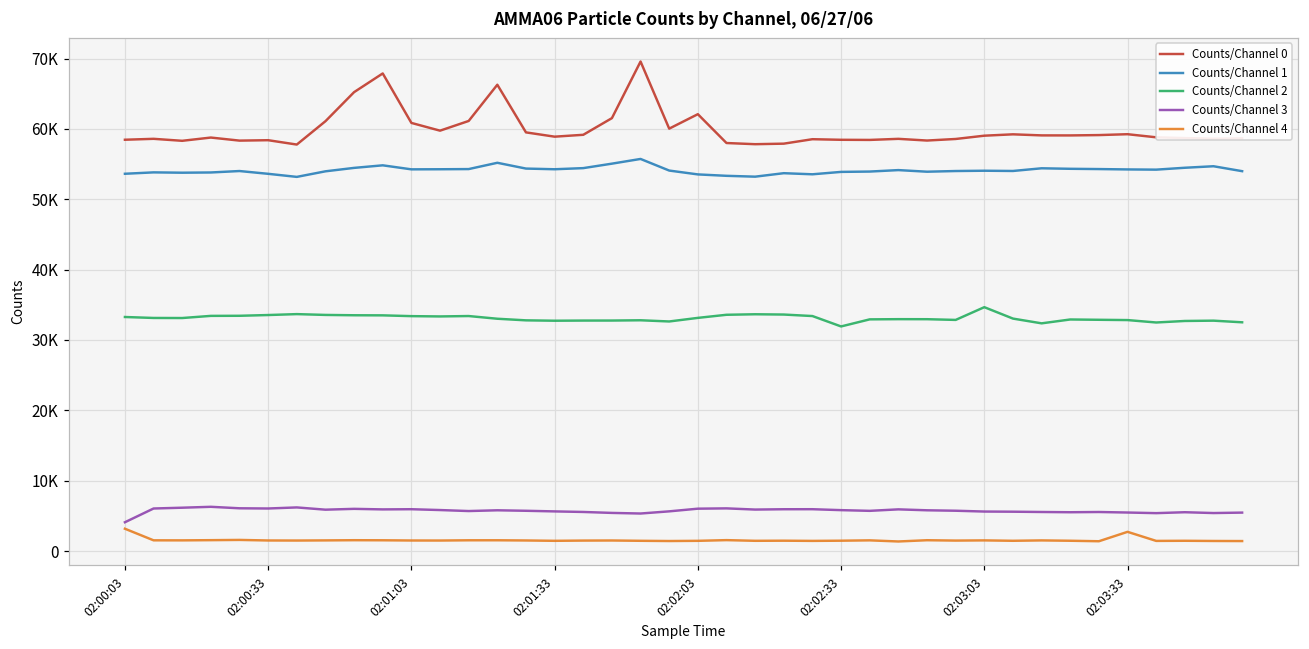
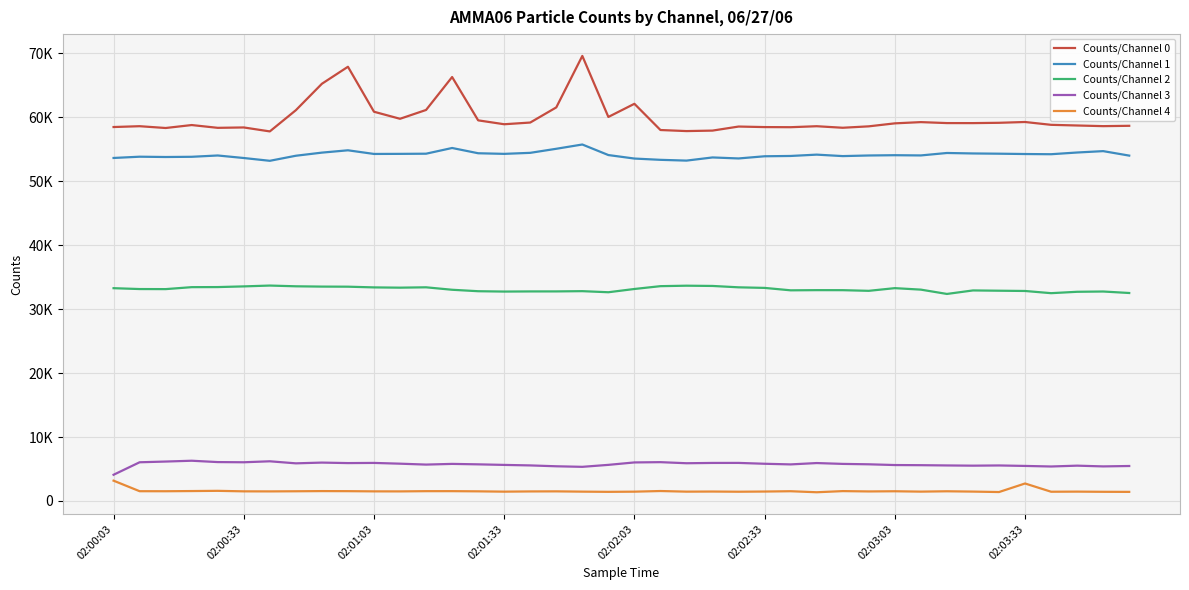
  {
    "Counts/Channel 0": {
      "02:00:03": 58000,
      "02:00:33": 58000,
      "02:01:03": 61000,
      "02:01:33": 59000,
      "02:02:03": 62000,
      "02:02:33": 58000,
      "02:03:03": 59000,
      "02:03:33": 59000
    },
    "Counts/Channel 1": {
      "02:00:03": 54000,
      "02:00:33": 54000,
      "02:01:03": 54000,
      "02:01:33": 54000,
      "02:02:03": 54000,
      "02:02:33": 54000,
      "02:03:03": 54000,
      "02:03:33": 54000
    },
    "Counts/Channel 2": {
      "02:00:03": 33000,
      "02:00:33": 34000,
      "02:01:03": 33000,
      "02:01:33": 33000,
      "02:02:03": 33000,
-     "02:02:33": 32000,
-     "02:03:03": 35000,
+     "02:02:33": 33000,
+     "02:03:03": 33000,
      "02:03:33": 33000
    },
    "Counts/Channel 3": {
      "02:00:03": 4000,
      "02:00:33": 6000,
      "02:01:03": 6000,
      "02:01:33": 6000,
      "02:02:03": 6000,
      "02:02:33": 6000,
      "02:03:03": 6000,
      "02:03:33": 5000
    },
    "Counts/Channel 4": {
      "02:00:03": 3000,
      "02:00:33": 2000,
      "02:01:03": 2000,
      "02:01:33": 1000,
      "02:02:03": 1000,
      "02:02:33": 1000,
      "02:03:03": 2000,
      "02:03:33": 3000
    }
  }
